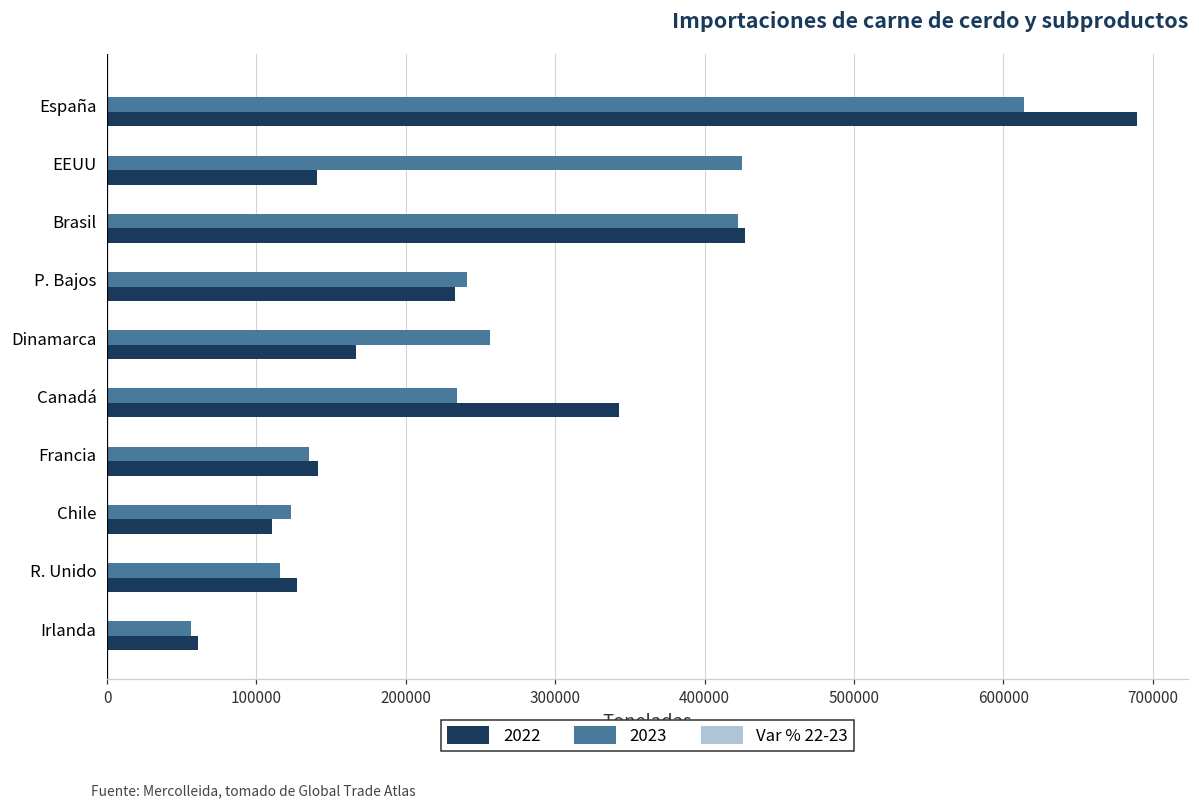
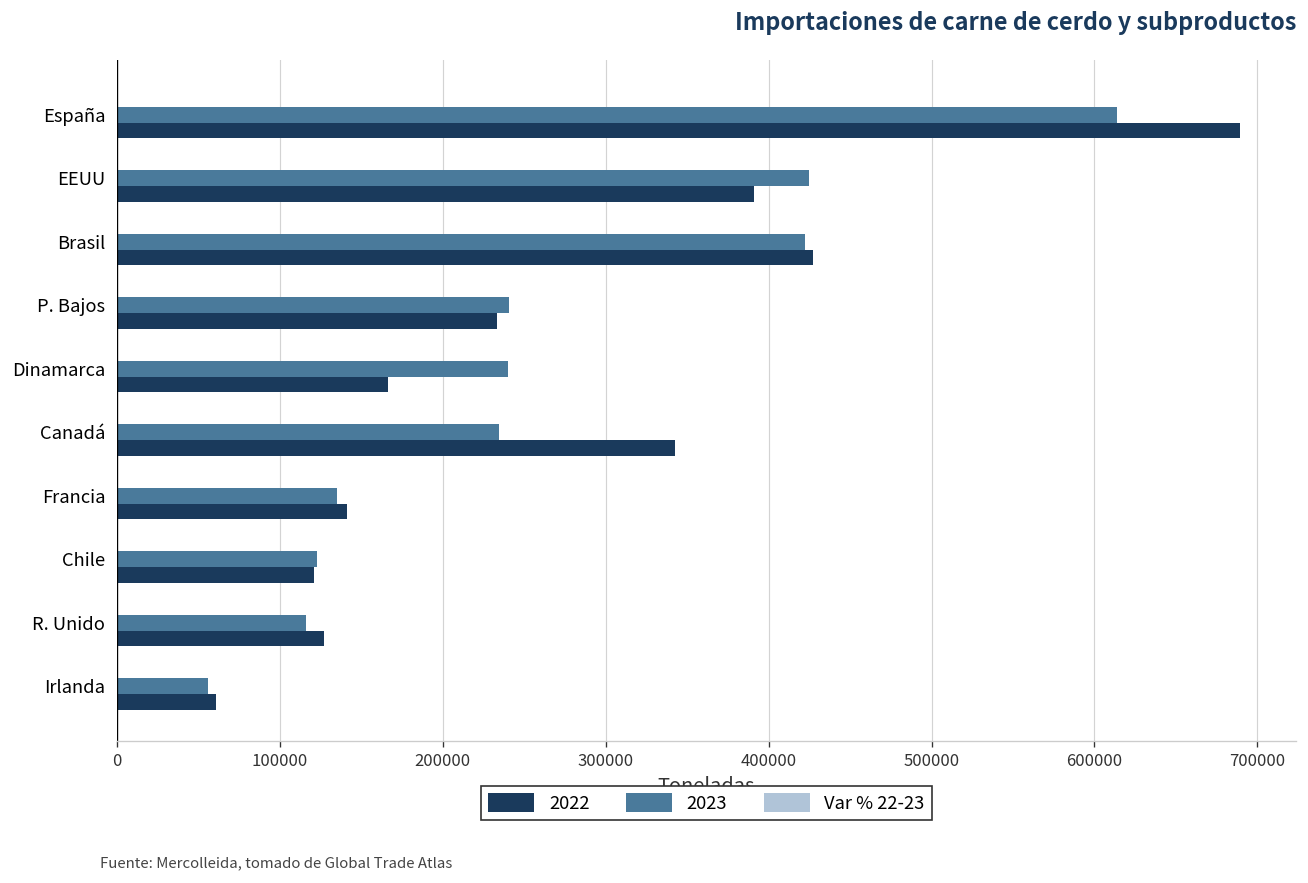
  {
    "2022": {
      "España": 689000,
-     "EEUU": 140000,
+     "EEUU": 391000,
      "Brasil": 427000,
      "P. Bajos": 233000,
      "Dinamarca": 166000,
      "Canadá": 343000,
      "Francia": 141000,
-     "Chile": 110000,
+     "Chile": 121000,
      "R. Unido": 127000,
      "Irlanda": 61000
    },
    "2023": {
      "España": 614000,
      "EEUU": 425000,
      "Brasil": 422000,
      "P. Bajos": 241000,
-     "Dinamarca": 256000,
+     "Dinamarca": 240000,
      "Canadá": 234000,
      "Francia": 135000,
      "Chile": 123000,
      "R. Unido": 116000,
      "Irlanda": 56000
    }
  }
